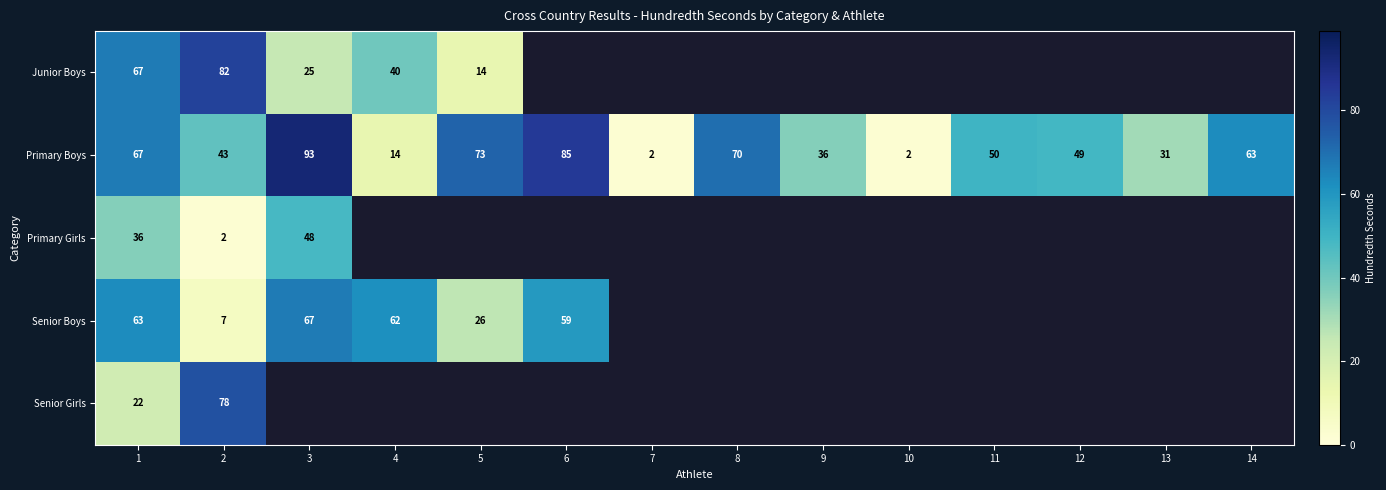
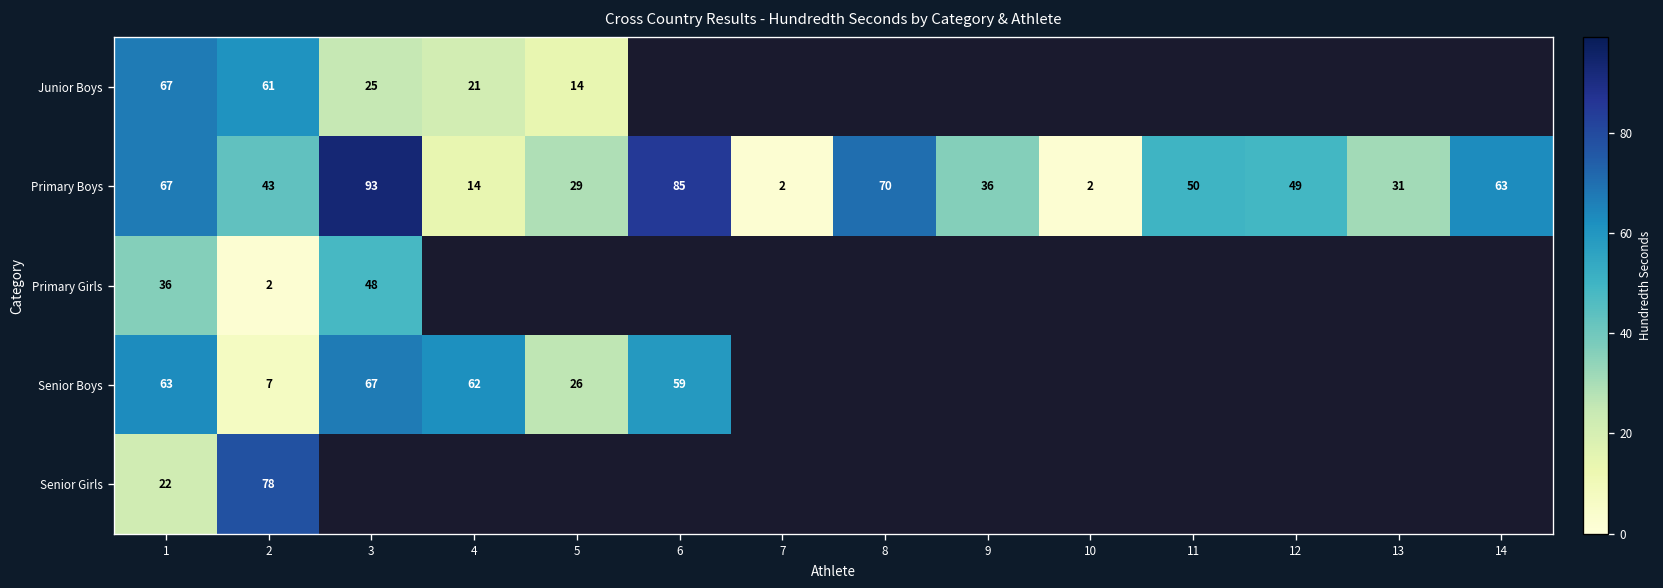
  {
    "Junior Boys": {
      "1": 67,
-     "2": 82,
+     "2": 61,
      "3": 25,
-     "4": 40,
+     "4": 21,
      "5": 14
    },
    "Primary Boys": {
      "1": 67,
      "2": 43,
      "3": 93,
      "4": 14,
-     "5": 73,
+     "5": 29,
      "6": 85,
      "7": 2,
      "8": 70,
      "9": 36,
      "10": 2,
      "11": 50,
      "12": 49,
      "13": 31,
      "14": 63
    },
    "Primary Girls": {
      "1": 36,
      "2": 2,
      "3": 48
    },
    "Senior Boys": {
      "1": 63,
      "2": 7,
      "3": 67,
      "4": 62,
      "5": 26,
      "6": 59
    },
    "Senior Girls": {
      "1": 22,
      "2": 78
    }
  }
